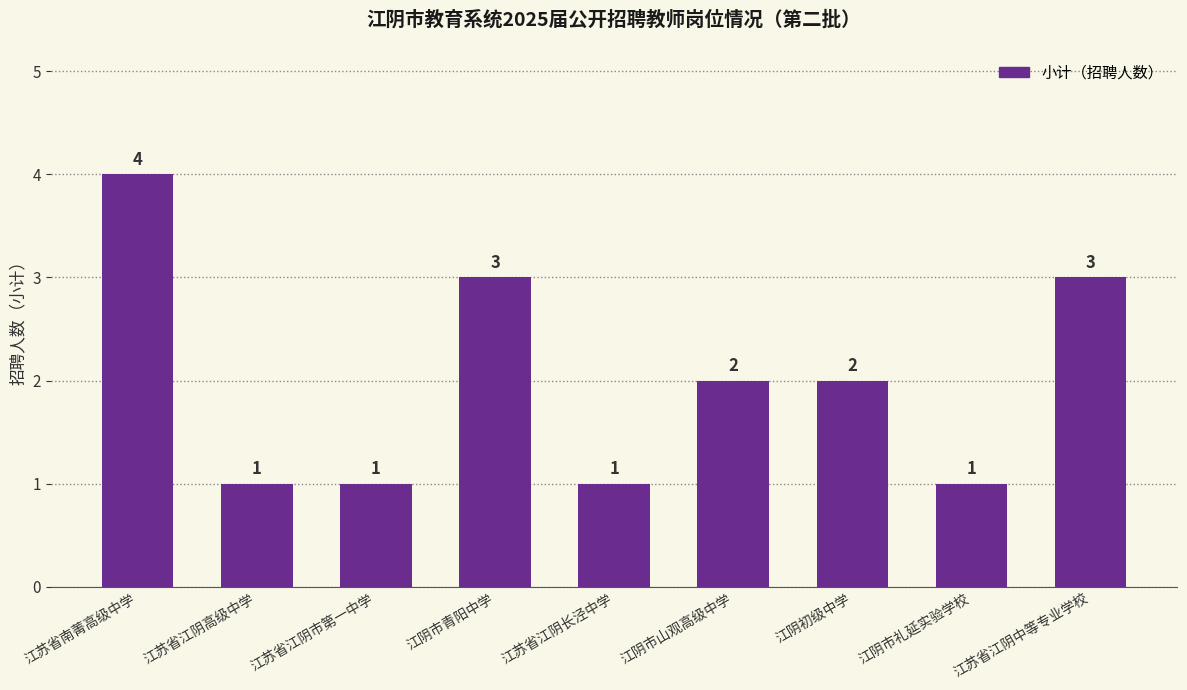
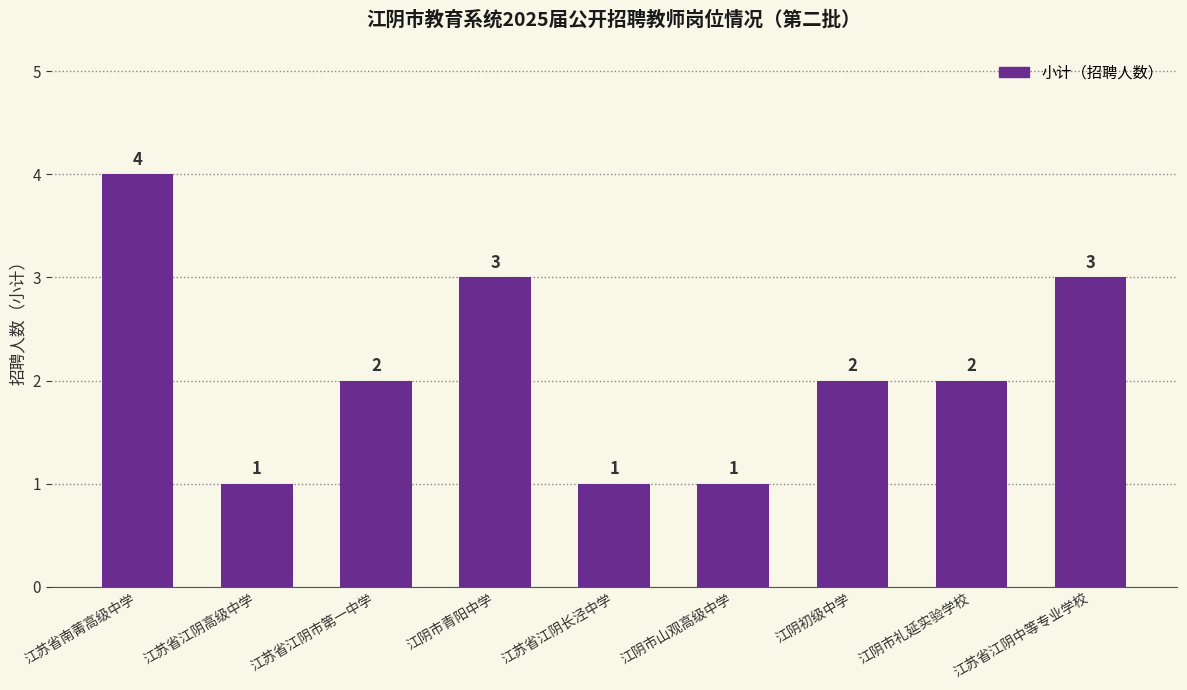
  {
    "江苏省南菁高级中学": 4,
    "江苏省江阴高级中学": 1,
-   "江苏省江阴市第一中学": 1,
+   "江苏省江阴市第一中学": 2,
    "江阴市青阳中学": 3,
    "江苏省江阴长泾中学": 1,
-   "江阴市山观高级中学": 2,
+   "江阴市山观高级中学": 1,
    "江阴初级中学": 2,
-   "江阴市礼延实验学校": 1,
+   "江阴市礼延实验学校": 2,
    "江苏省江阴中等专业学校": 3
  }
